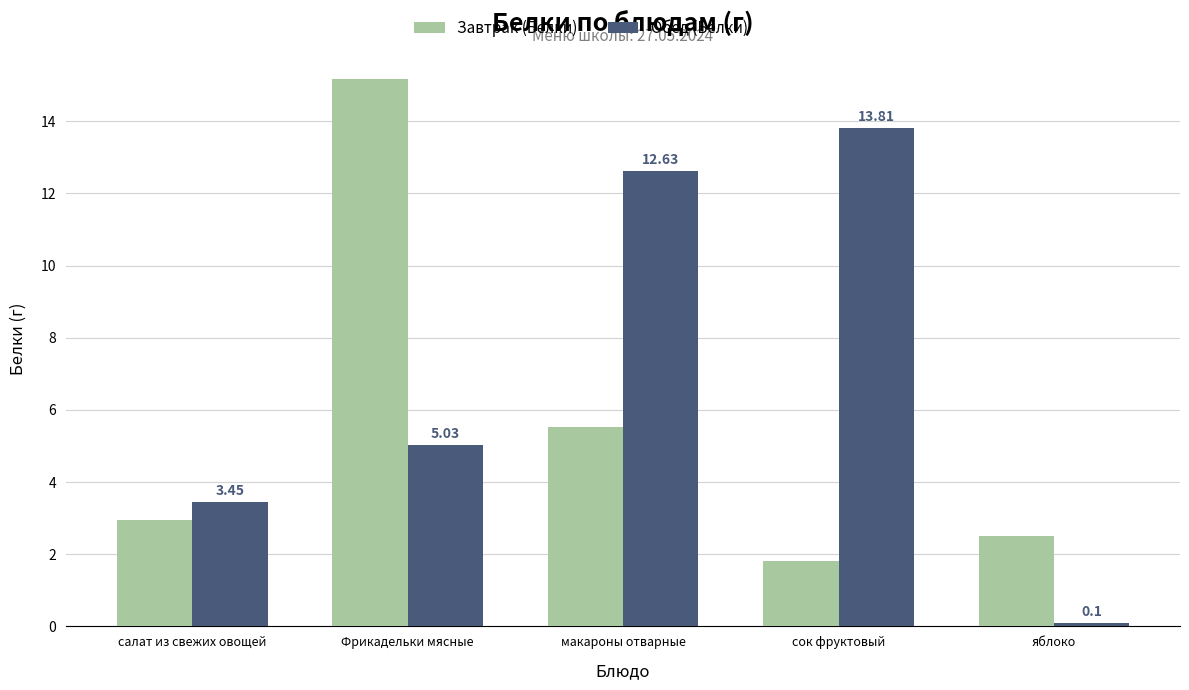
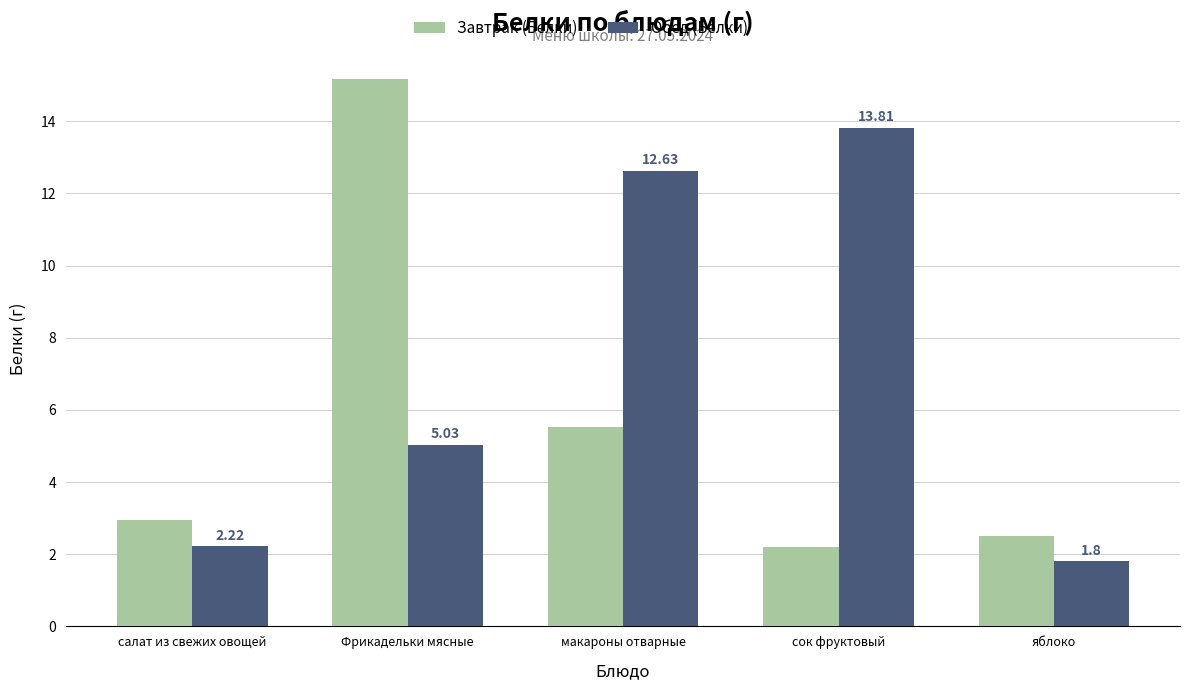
  {
    "Завтрак (Белки)": {
      "салат из свежих овощей": 2.9,
      "Фрикадельки мясные": 15.2,
      "макароны отварные": 5.5,
-     "сок фруктовый": 1.8,
+     "сок фруктовый": 2.2,
      "яблоко": 2.5
    },
    "Обед (Белки)": {
-     "салат из свежих овощей": 3.45,
+     "салат из свежих овощей": 2.22,
      "Фрикадельки мясные": 5.03,
      "макароны отварные": 12.63,
      "сок фруктовый": 13.81,
-     "яблоко": 0.1
+     "яблоко": 1.8
    }
  }
